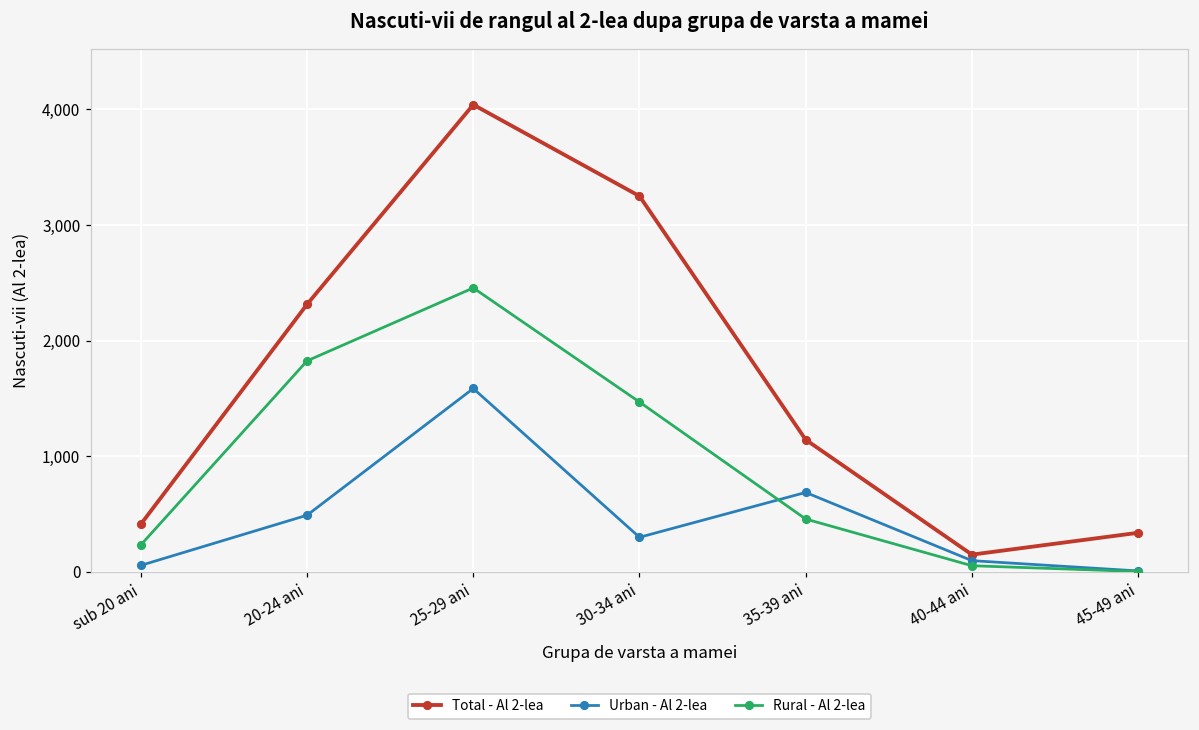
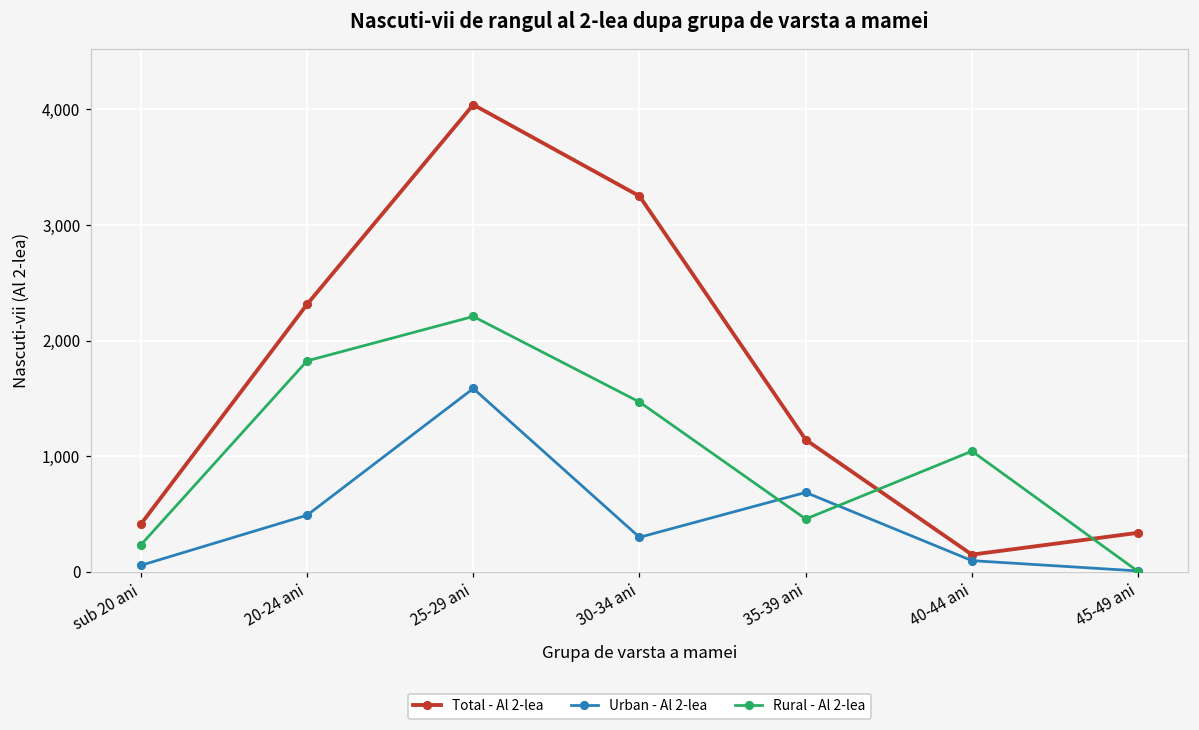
  {
    "Total - Al 2-lea": {
      "sub 20 ani": "410",
      "20-24 ani": "2,310",
      "25-29 ani": "4,040",
      "30-34 ani": "3,250",
      "35-39 ani": "1,140",
      "40-44 ani": "150",
      "45-49 ani": "340"
    },
    "Urban - Al 2-lea": {
      "sub 20 ani": "60",
      "20-24 ani": "490",
      "25-29 ani": "1,590",
      "30-34 ani": "300",
      "35-39 ani": "690",
      "40-44 ani": "100"
    },
    "Rural - Al 2-lea": {
      "sub 20 ani": "230",
      "20-24 ani": "1,820",
-     "25-29 ani": "2,460",
+     "25-29 ani": "2,210",
      "30-34 ani": "1,470",
      "35-39 ani": "460",
-     "40-44 ani": "50"
+     "40-44 ani": "1,040"
    }
  }
